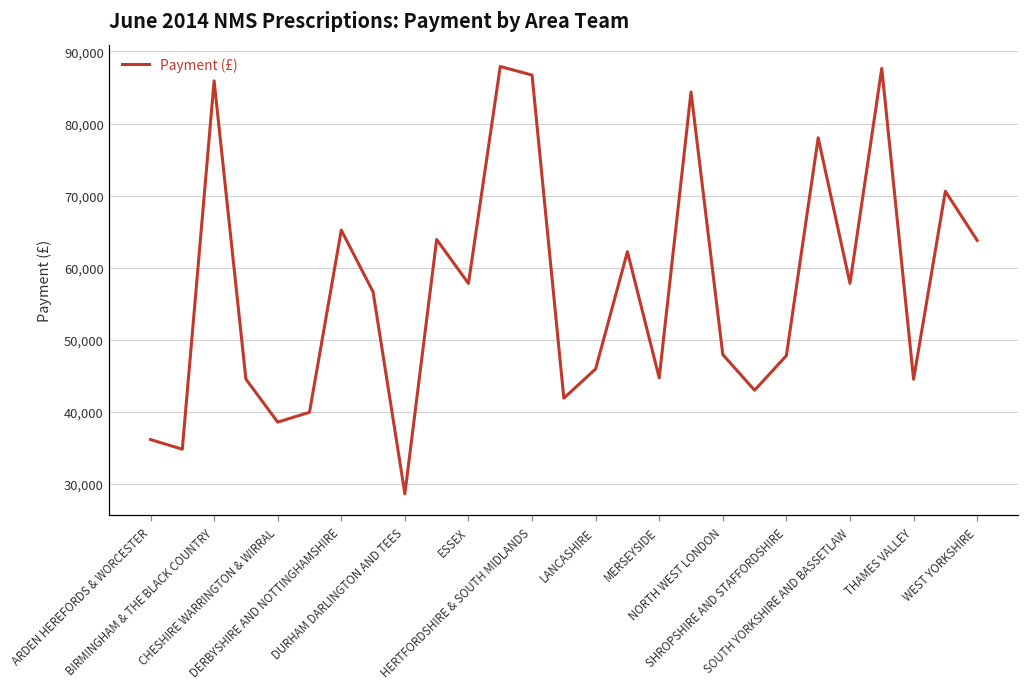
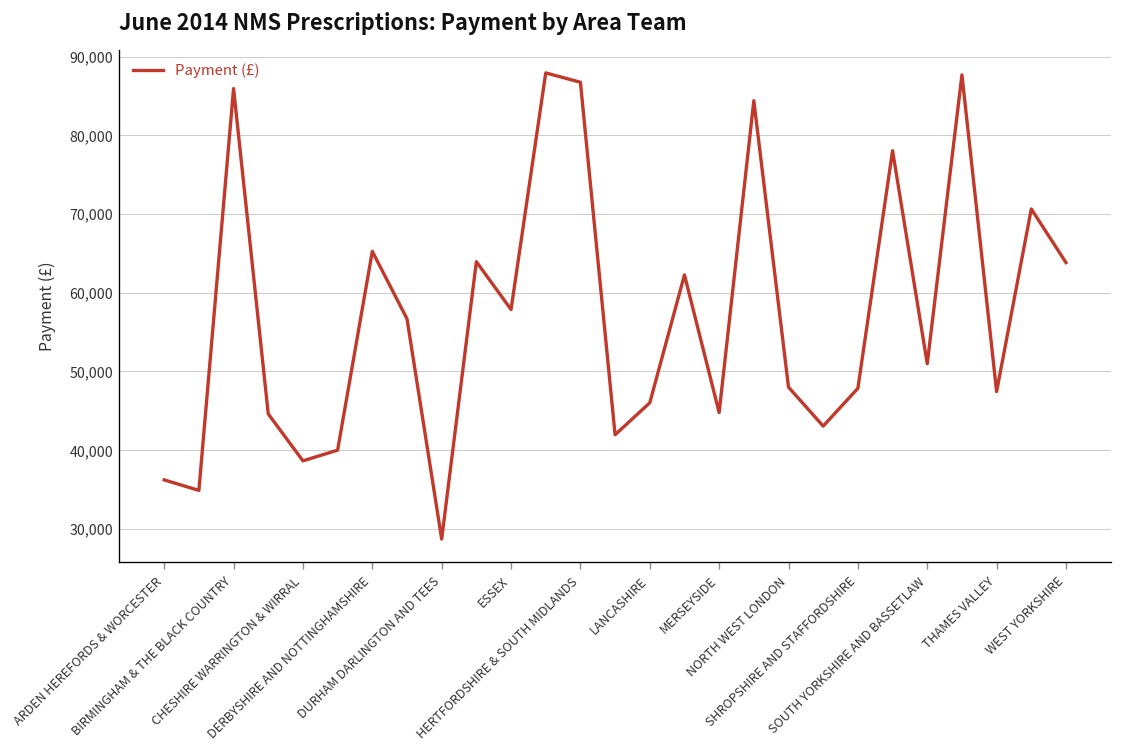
  {
    "ARDEN HEREFORDS & WORCESTER": "36,000",
    "BIRMINGHAM & THE BLACK COUNTRY": "86,000",
    "CHESHIRE WARRINGTON & WIRRAL": "39,000",
    "DERBYSHIRE AND NOTTINGHAMSHIRE": "65,000",
    "DURHAM DARLINGTON AND TEES": "29,000",
    "ESSEX": "58,000",
    "HERTFORDSHIRE & SOUTH MIDLANDS": "87,000",
    "LANCASHIRE": "46,000",
    "MERSEYSIDE": "45,000",
    "NORTH WEST LONDON": "48,000",
    "SHROPSHIRE AND STAFFORDSHIRE": "48,000",
-   "SOUTH YORKSHIRE AND BASSETLAW": "58,000",
-   "THAMES VALLEY": "45,000",
+   "SOUTH YORKSHIRE AND BASSETLAW": "51,000",
+   "THAMES VALLEY": "47,000",
    "WEST YORKSHIRE": "64,000"
  }
